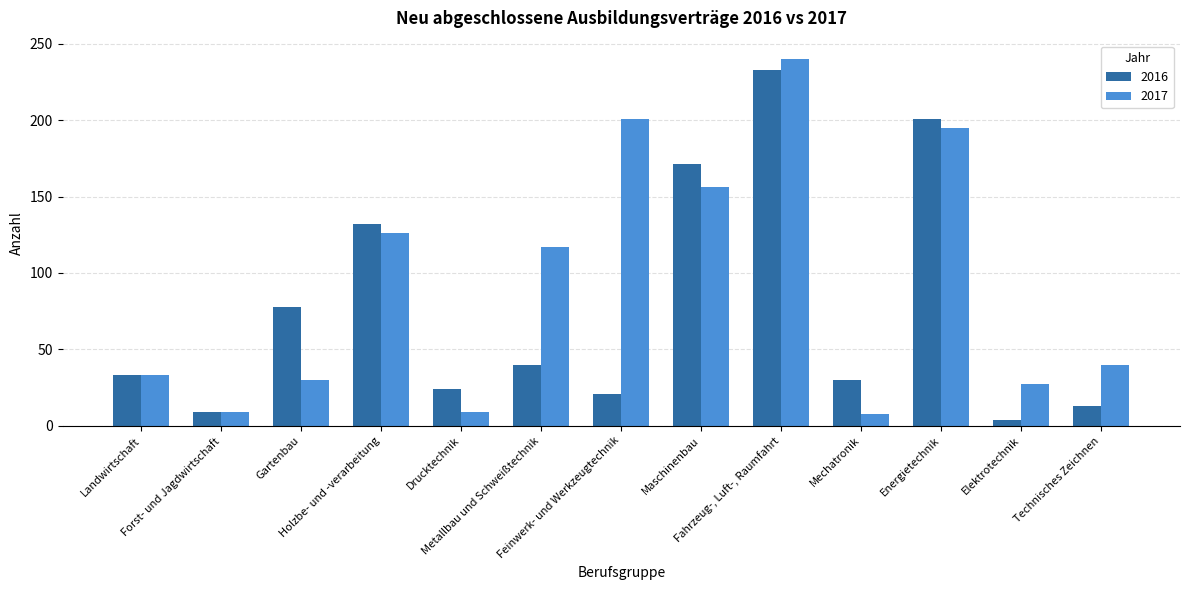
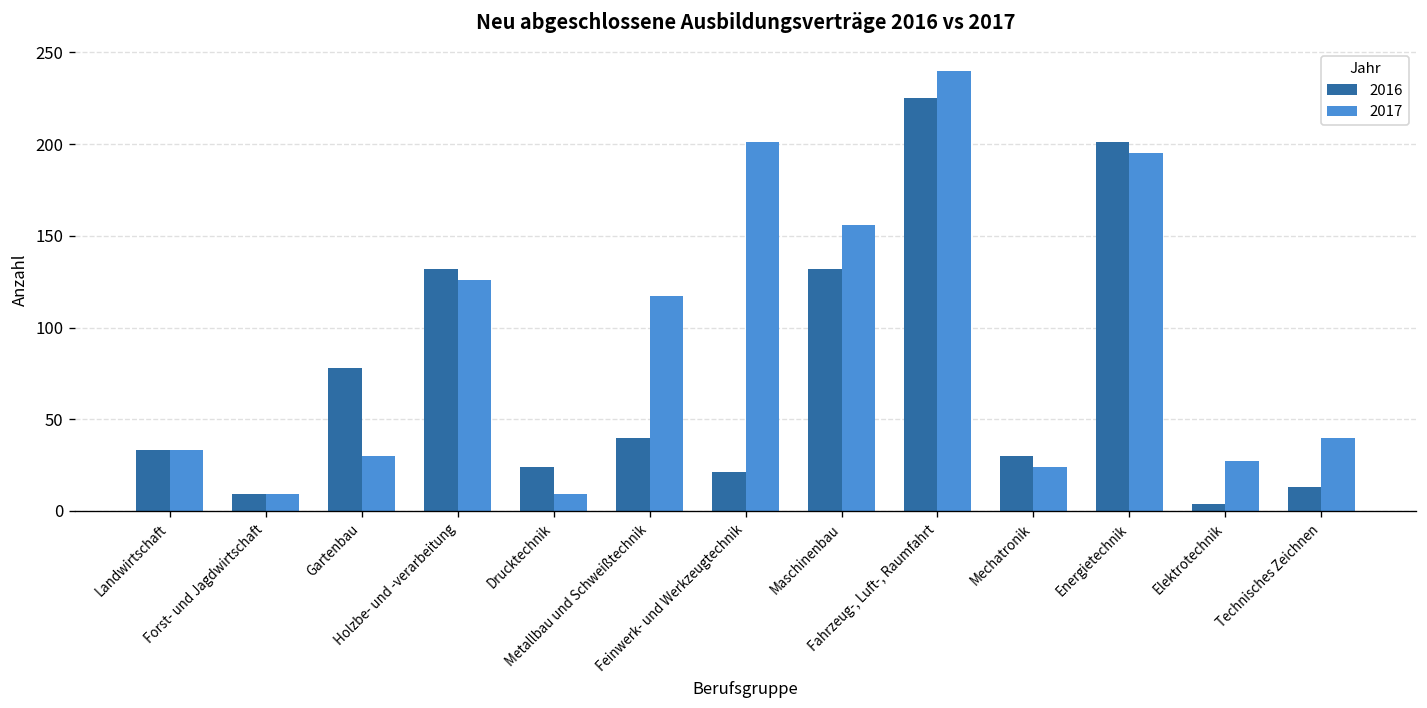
  {
    "2016": {
      "Landwirtschaft": 33,
      "Forst- und Jagdwirtschaft": 9,
      "Gartenbau": 78,
      "Holzbe- und -verarbeitung": 132,
      "Drucktechnik": 24,
      "Metallbau und Schweißtechnik": 40,
      "Feinwerk- und Werkzeugtechnik": 21,
-     "Maschinenbau": 171,
-     "Fahrzeug-, Luft-, Raumfahrt": 233,
+     "Maschinenbau": 132,
+     "Fahrzeug-, Luft-, Raumfahrt": 225,
      "Mechatronik": 30,
      "Energietechnik": 201,
      "Elektrotechnik": 4,
      "Technisches Zeichnen": 13
    },
    "2017": {
      "Landwirtschaft": 33,
      "Forst- und Jagdwirtschaft": 9,
      "Gartenbau": 30,
      "Holzbe- und -verarbeitung": 126,
      "Drucktechnik": 9,
      "Metallbau und Schweißtechnik": 117,
      "Feinwerk- und Werkzeugtechnik": 201,
      "Maschinenbau": 156,
      "Fahrzeug-, Luft-, Raumfahrt": 240,
-     "Mechatronik": 8,
+     "Mechatronik": 24,
      "Energietechnik": 195,
      "Elektrotechnik": 27,
      "Technisches Zeichnen": 40
    }
  }
